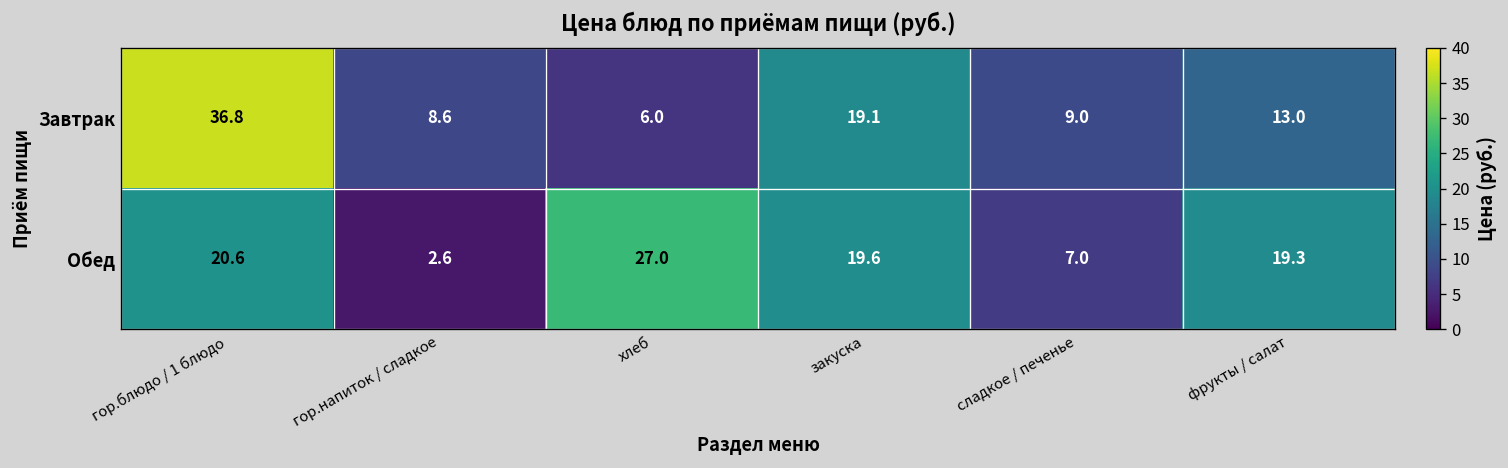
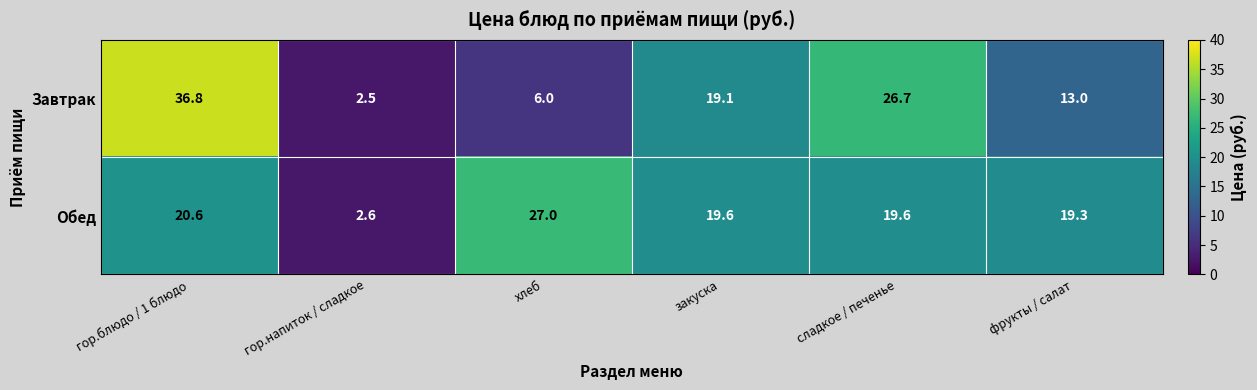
  {
    "Завтрак": {
      "гор.блюдо / 1 блюдо": 36.8,
-     "гор.напиток / сладкое": 8.6,
+     "гор.напиток / сладкое": 2.5,
      "хлеб": 6.0,
      "закуска": 19.1,
-     "сладкое / печенье": 9.0,
+     "сладкое / печенье": 26.7,
      "фрукты / салат": 13.0
    },
    "Обед": {
      "гор.блюдо / 1 блюдо": 20.6,
      "гор.напиток / сладкое": 2.6,
      "хлеб": 27.0,
      "закуска": 19.6,
-     "сладкое / печенье": 7.0,
+     "сладкое / печенье": 19.6,
      "фрукты / салат": 19.3
    }
  }
